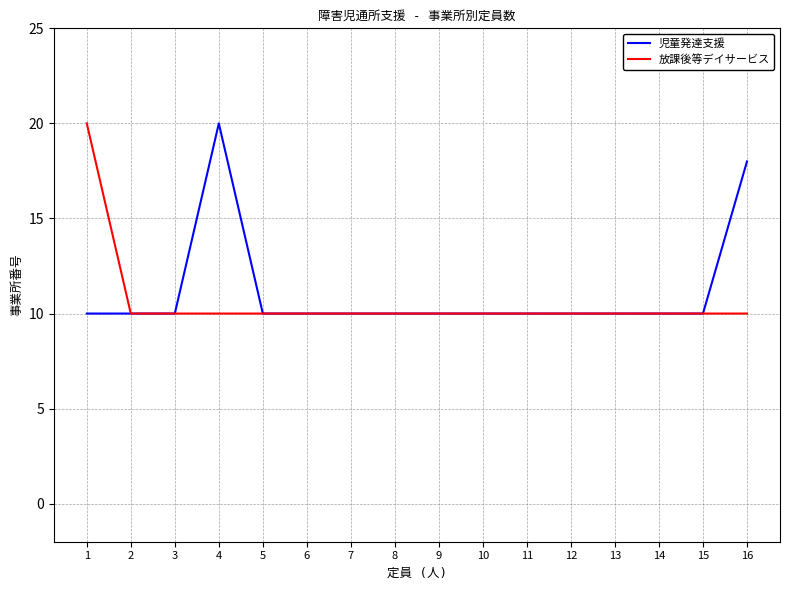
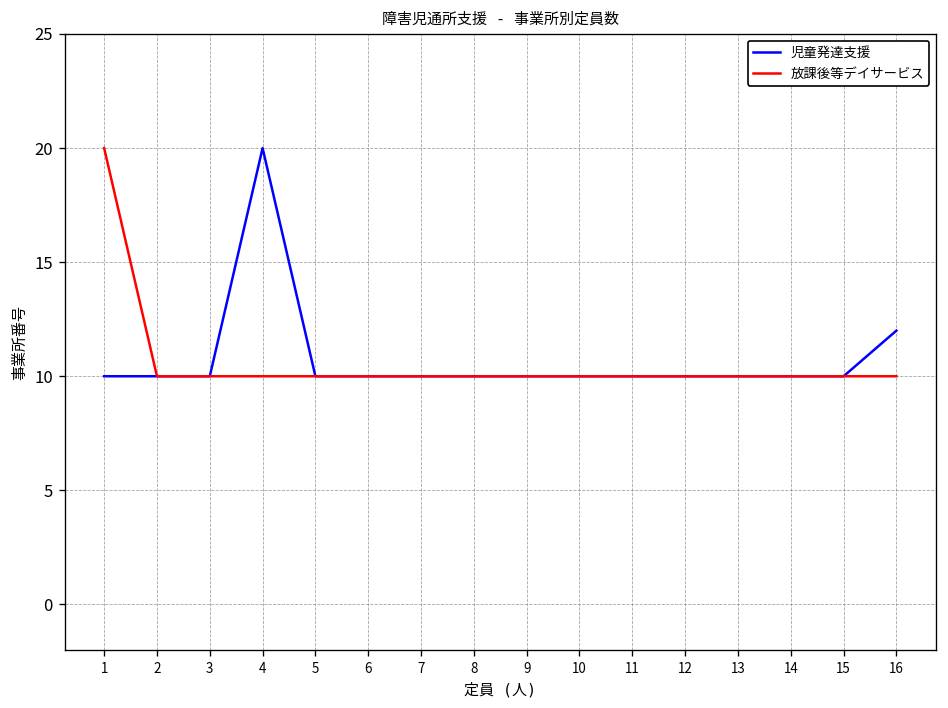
  {
    "児童発達支援": {
      "1": 10,
      "4": 20,
-     "16": 18
+     "16": 12
    },
    "放課後等デイサービス": {
      "1": 20,
      "4": 10,
      "16": 10
    }
  }
